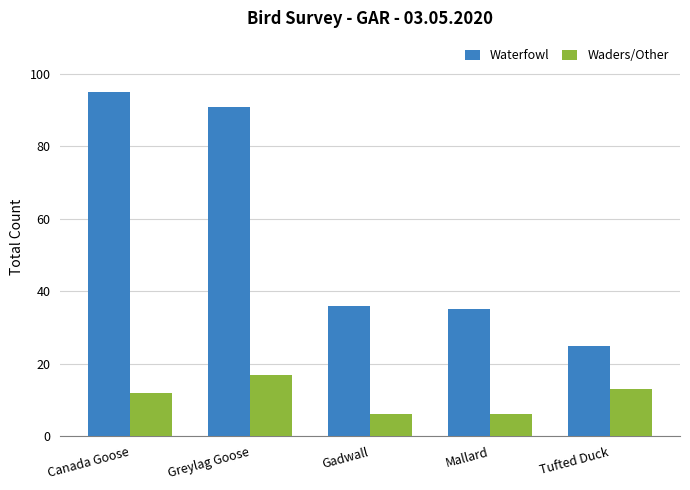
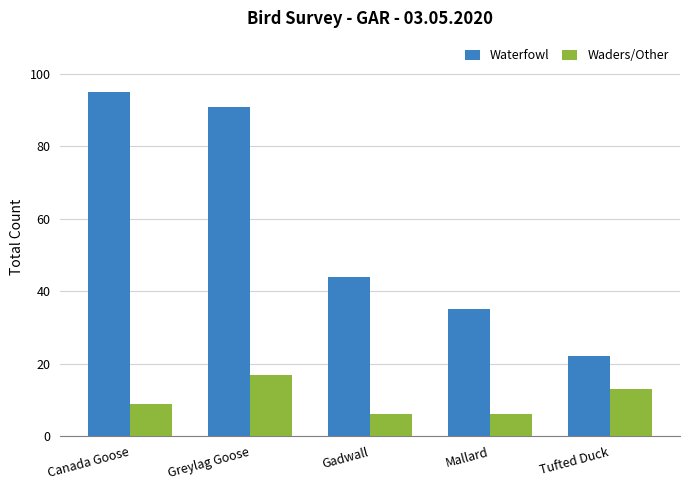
  {
    "Waterfowl": {
      "Canada Goose": 95,
      "Greylag Goose": 91,
-     "Gadwall": 36,
+     "Gadwall": 44,
      "Mallard": 35,
-     "Tufted Duck": 25
+     "Tufted Duck": 22
    },
    "Waders/Other": {
-     "Canada Goose": 12,
+     "Canada Goose": 9,
      "Greylag Goose": 17,
      "Gadwall": 6,
      "Mallard": 6,
      "Tufted Duck": 13
    }
  }
